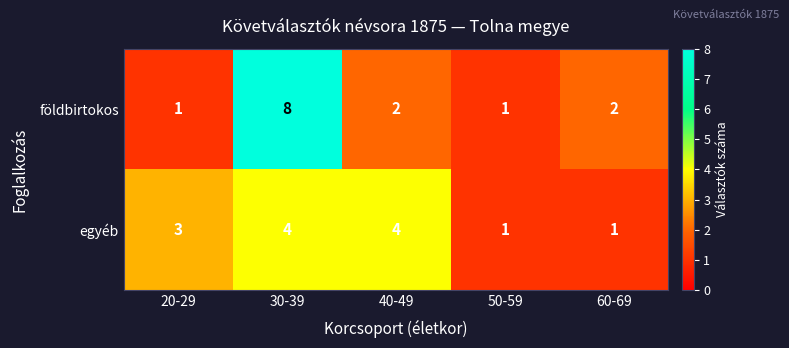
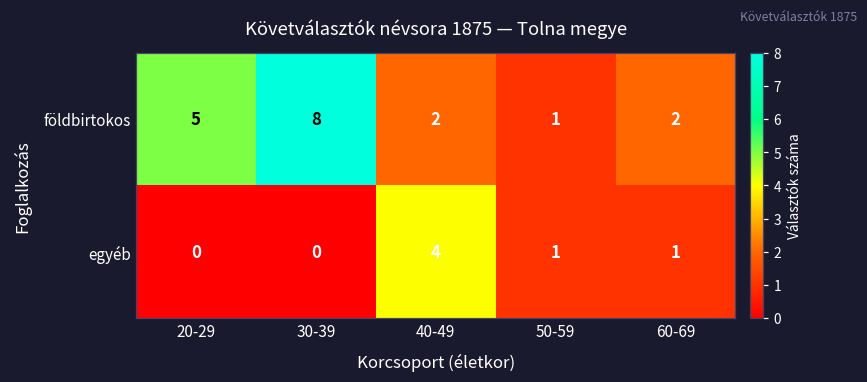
  {
    "földbirtokos": {
-     "20-29": 1,
+     "20-29": 5,
      "30-39": 8,
      "40-49": 2,
      "50-59": 1,
      "60-69": 2
    },
    "egyéb": {
-     "20-29": 3,
-     "30-39": 4,
+     "20-29": 0,
+     "30-39": 0,
      "40-49": 4,
      "50-59": 1,
      "60-69": 1
    }
  }
